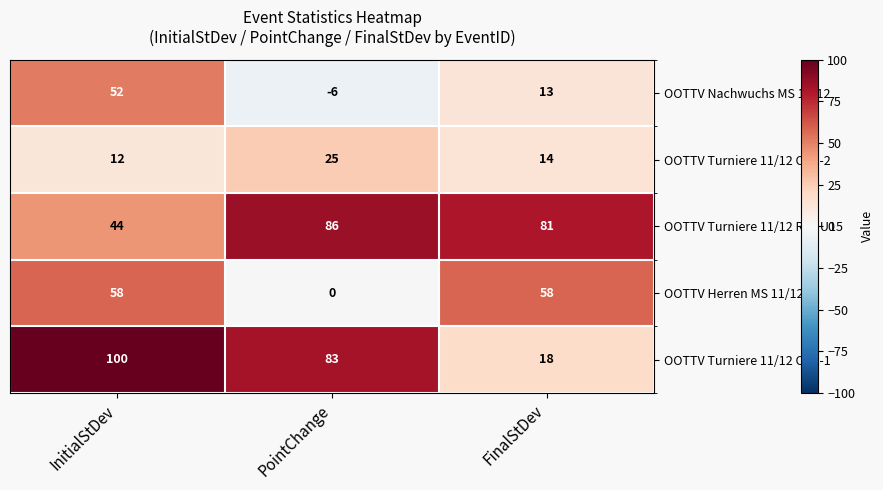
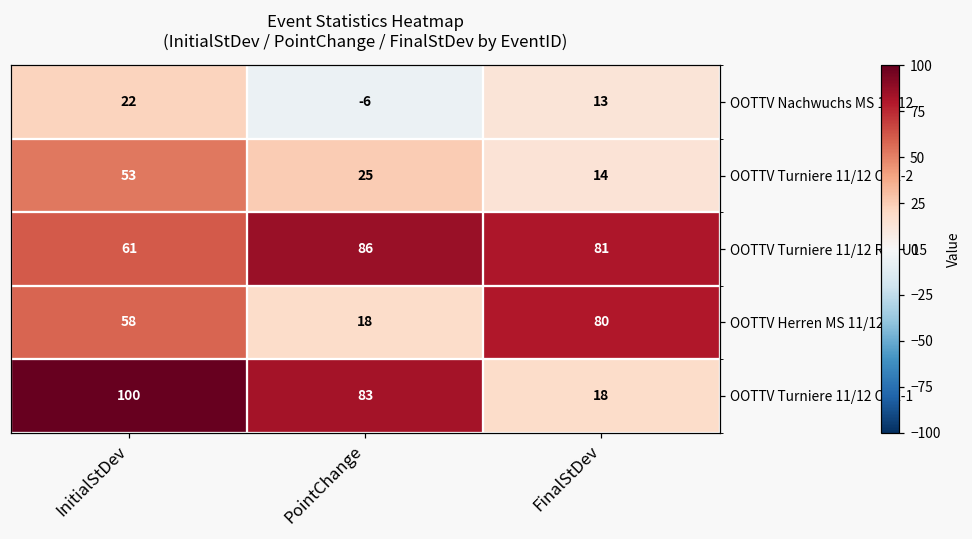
  {
    "OOTTV Nachwuchs MS 11/12": {
-     "InitialStDev": 52,
+     "InitialStDev": 22,
      "PointChange": -6,
      "FinalStDev": 13
    },
    "OOTTV Turniere 11/12 OTX-2": {
-     "InitialStDev": 12,
+     "InitialStDev": 53,
      "PointChange": 25,
      "FinalStDev": 14
    },
    "OOTTV Turniere 11/12 RL2 U15": {
-     "InitialStDev": 44,
+     "InitialStDev": 61,
      "PointChange": 86,
      "FinalStDev": 81
    },
    "OOTTV Herren MS 11/12": {
      "InitialStDev": 58,
-     "PointChange": 0,
-     "FinalStDev": 58
+     "PointChange": 18,
+     "FinalStDev": 80
    },
    "OOTTV Turniere 11/12 OTX-1": {
      "InitialStDev": 100,
      "PointChange": 83,
      "FinalStDev": 18
    }
  }
